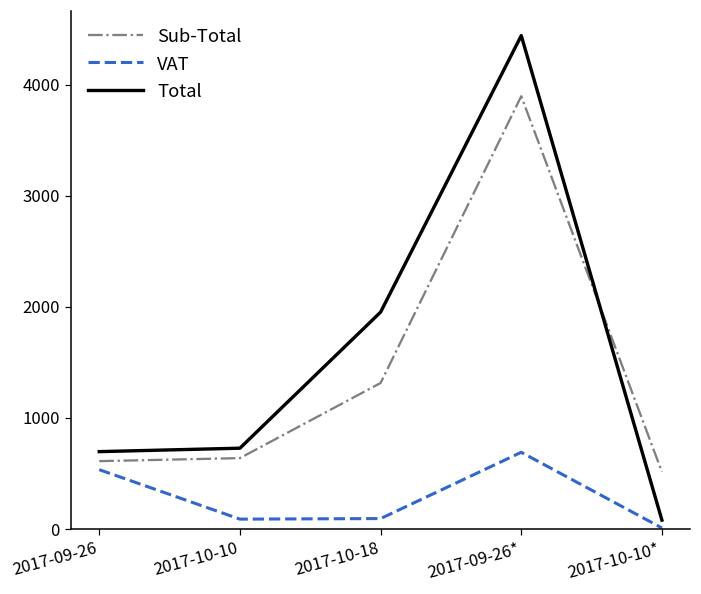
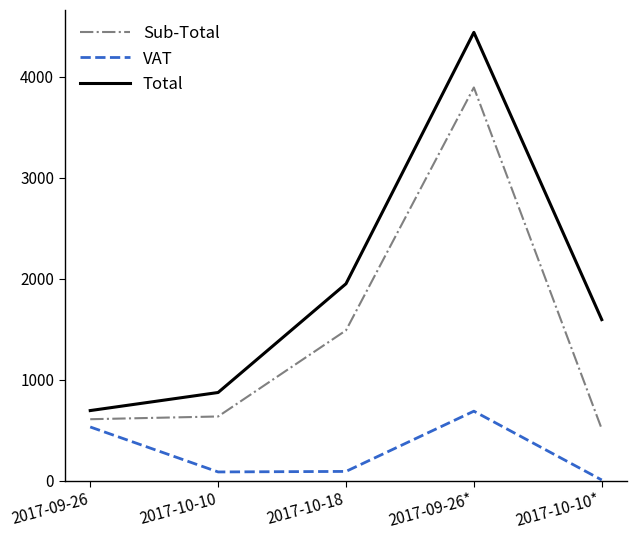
  {
    "Sub-Total": {
      "2017-09-26": 610,
      "2017-10-10": 640,
-     "2017-10-18": 1310,
+     "2017-10-18": 1490,
      "2017-09-26*": 3900,
      "2017-10-10*": 510
    },
    "VAT": {
      "2017-09-26": 530,
      "2017-10-10": 90,
      "2017-10-18": 90,
      "2017-09-26*": 690,
      "2017-10-10*": 10
    },
    "Total": {
      "2017-09-26": 700,
-     "2017-10-10": 730,
+     "2017-10-10": 880,
      "2017-10-18": 1950,
      "2017-09-26*": 4440,
-     "2017-10-10*": 80
+     "2017-10-10*": 1600
    }
  }
